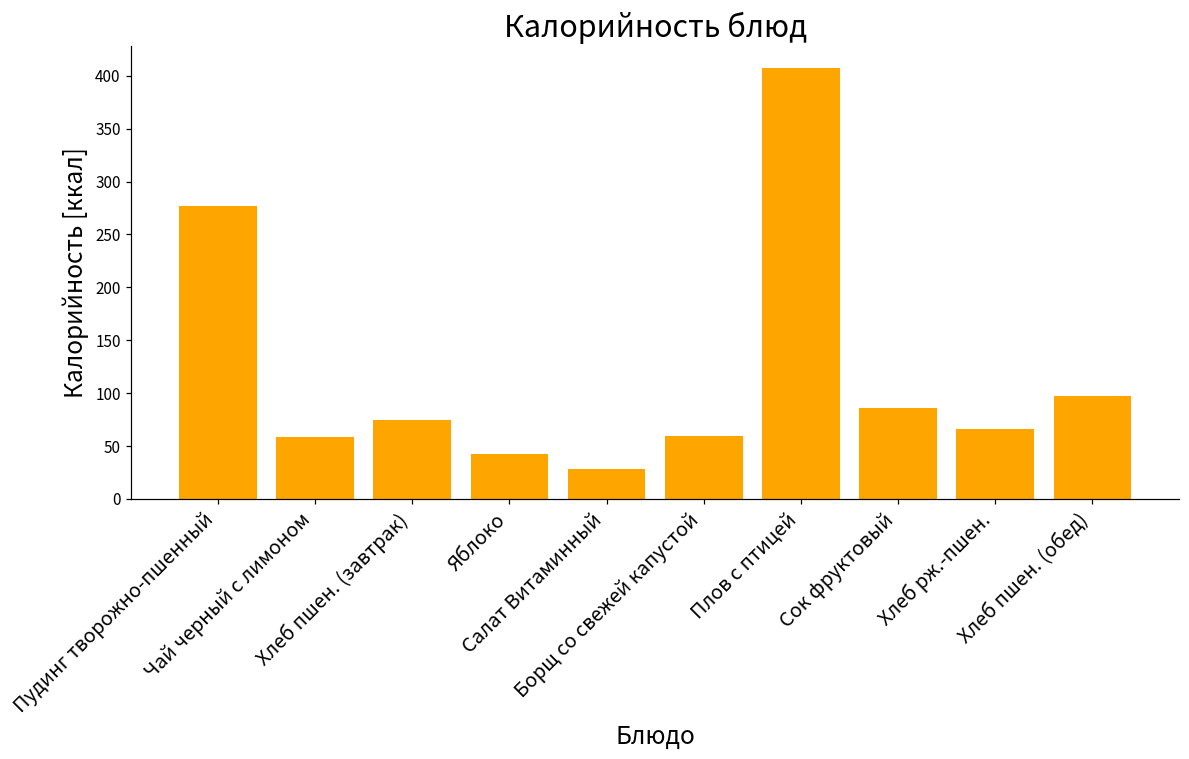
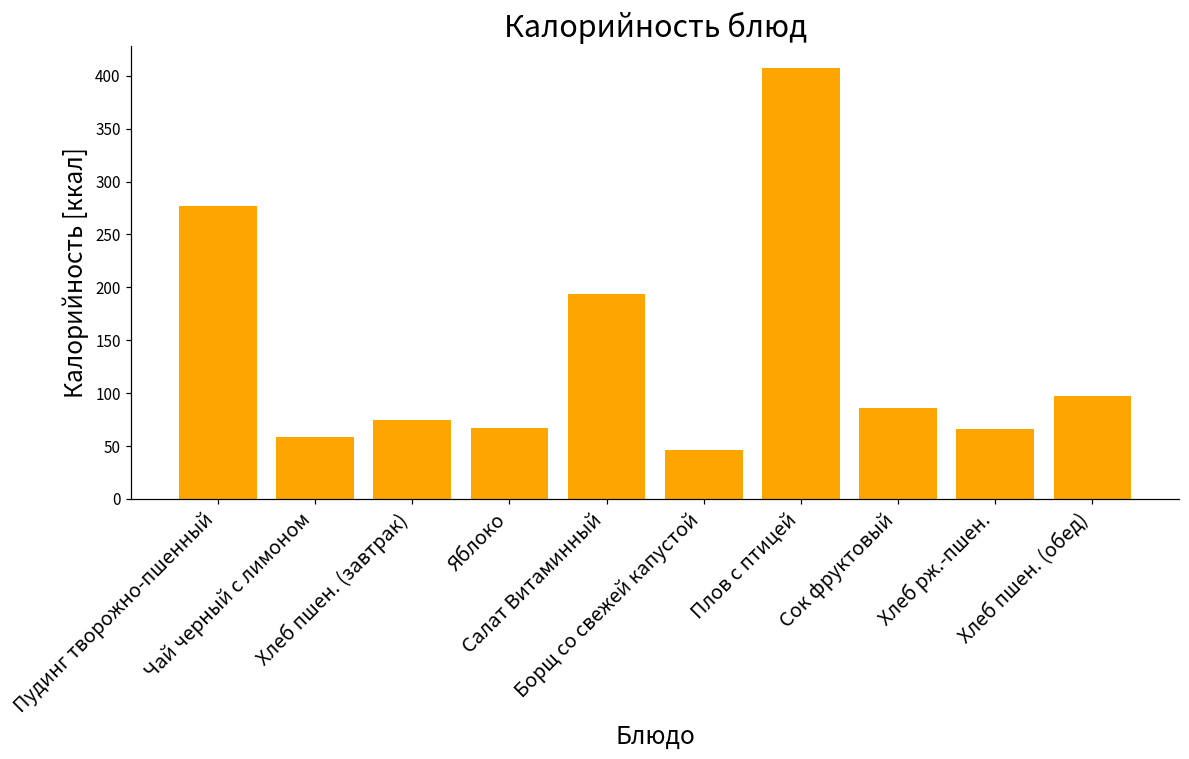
  {
    "Пудинг творожно-пшенный": 280,
    "Чай черный с лимоном": 60,
    "Хлеб пшен. (завтрак)": 70,
-   "Яблоко": 40,
-   "Салат Витаминный": 30,
-   "Борщ со свежей капустой": 60,
+   "Яблоко": 70,
+   "Салат Витаминный": 190,
+   "Борщ со свежей капустой": 50,
    "Плов с птицей": 410,
    "Сок фруктовый": 90,
    "Хлеб рж.-пшен.": 70,
    "Хлеб пшен. (обед)": 100
  }
